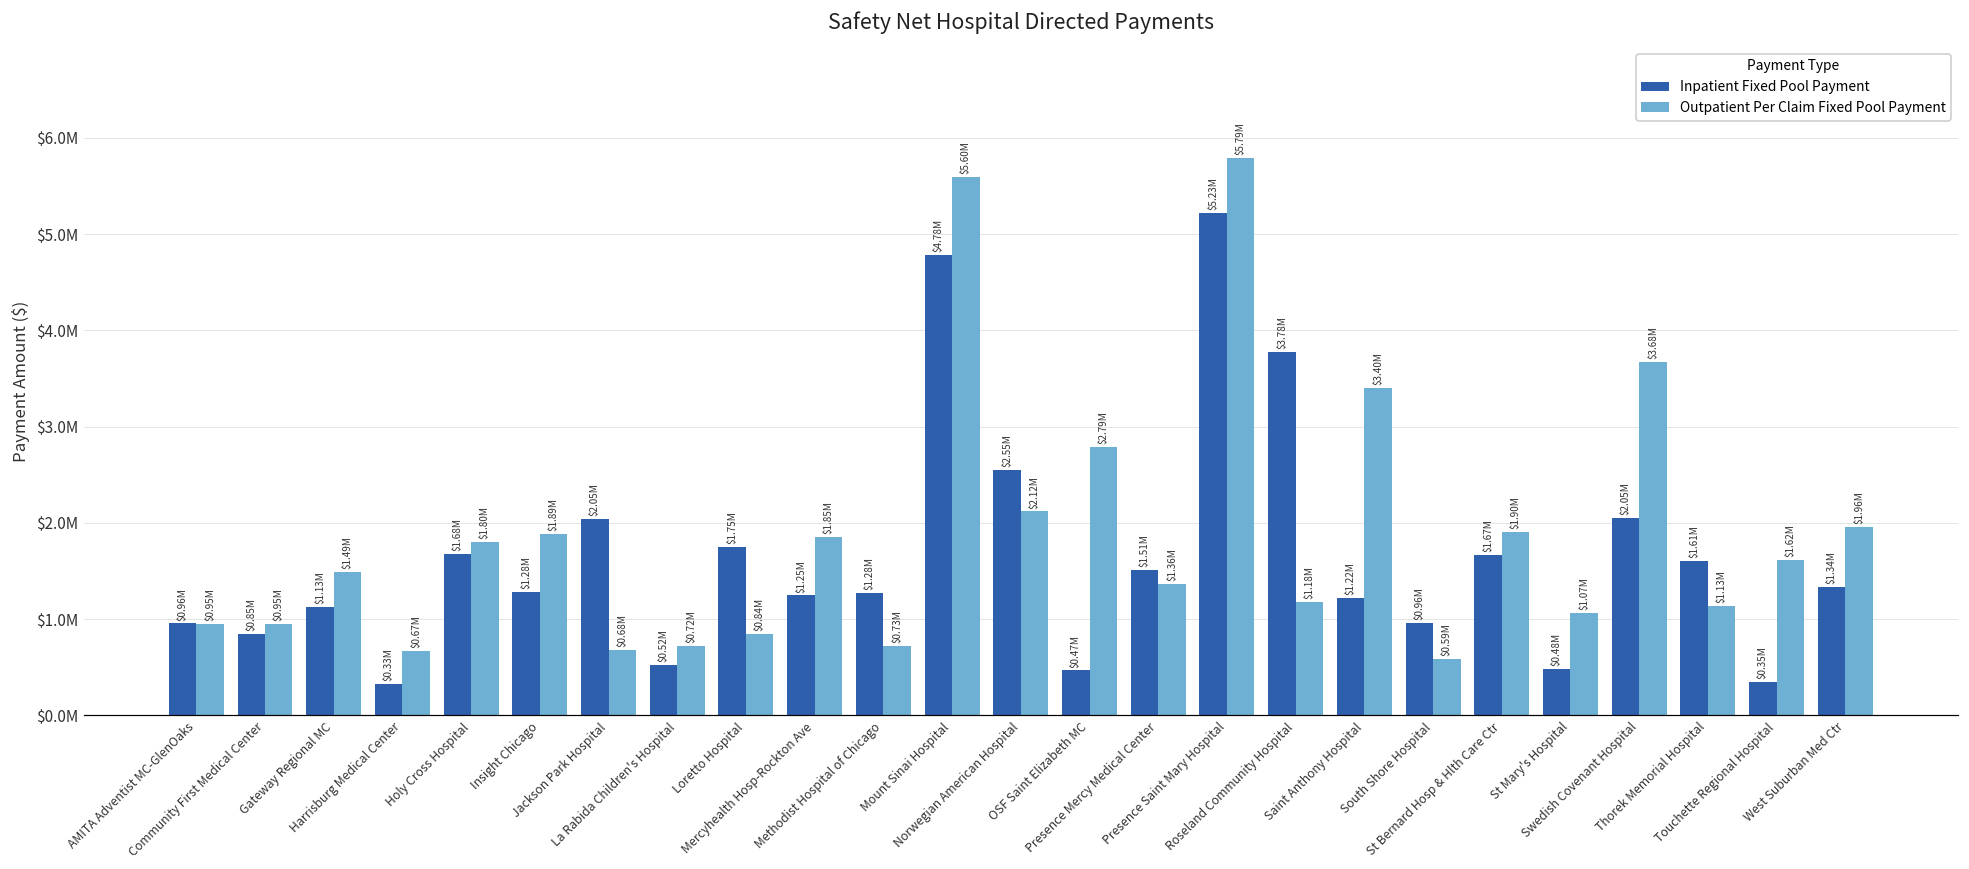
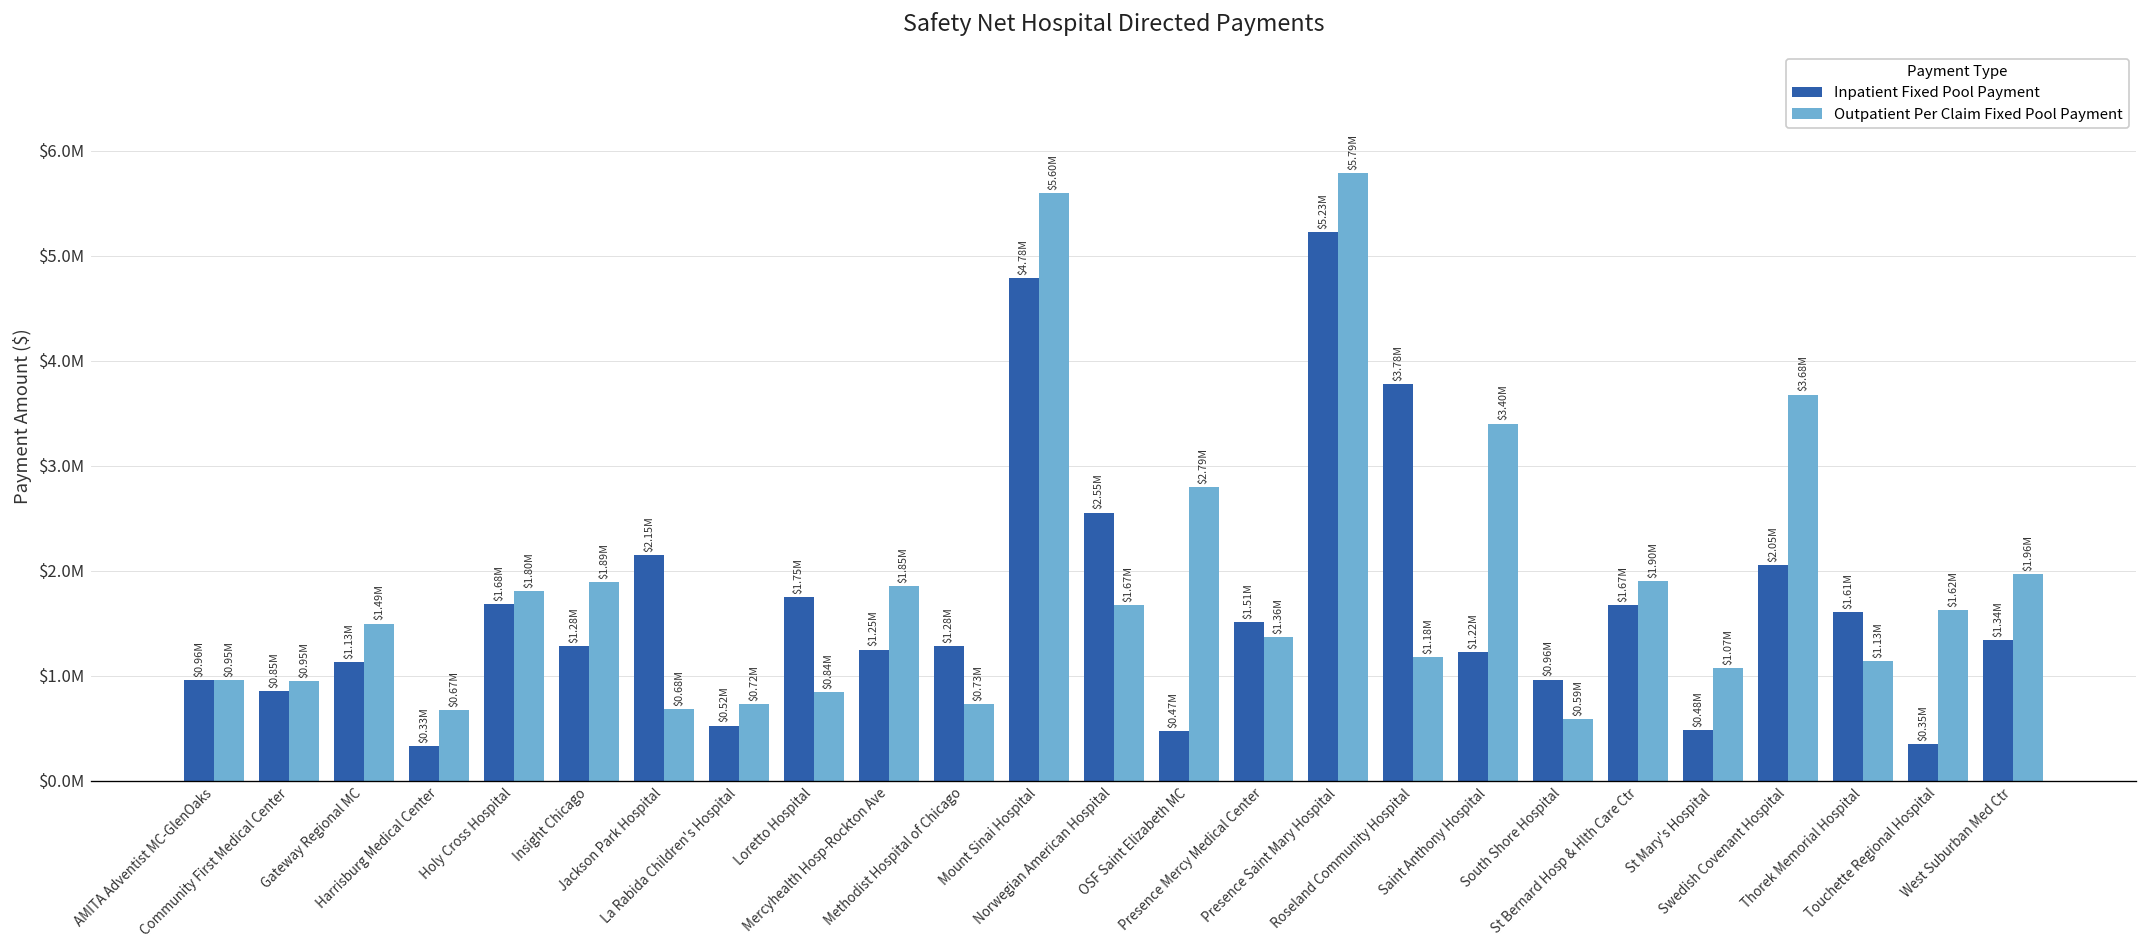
  {
    "Inpatient Fixed Pool Payment": {
      "AMITA Adventist MC-GlenOaks": "$0.96M",
      "Community First Medical Center": "$0.85M",
      "Gateway Regional MC": "$1.13M",
      "Harrisburg Medical Center": "$0.33M",
      "Holy Cross Hospital": "$1.68M",
      "Insight Chicago": "$1.28M",
-     "Jackson Park Hospital": "$2.05M",
+     "Jackson Park Hospital": "$2.15M",
      "La Rabida Children's Hospital": "$0.52M",
      "Loretto Hospital": "$1.75M",
      "Mercyhealth Hosp-Rockton Ave": "$1.25M",
      "Methodist Hospital of Chicago": "$1.28M",
      "Mount Sinai Hospital": "$4.78M",
      "Norwegian American Hospital": "$2.55M",
      "OSF Saint Elizabeth MC": "$0.47M",
      "Presence Mercy Medical Center": "$1.51M",
      "Presence Saint Mary Hospital": "$5.23M",
      "Roseland Community Hospital": "$3.78M",
      "Saint Anthony Hospital": "$1.22M",
      "South Shore Hospital": "$0.96M",
      "St Bernard Hosp & Hlth Care Ctr": "$1.67M",
      "St Mary's Hospital": "$0.48M",
      "Swedish Covenant Hospital": "$2.05M",
      "Thorek Memorial Hospital": "$1.61M",
      "Touchette Regional Hospital": "$0.35M",
      "West Suburban Med Ctr": "$1.34M"
    },
    "Outpatient Per Claim Fixed Pool Payment": {
      "AMITA Adventist MC-GlenOaks": "$0.95M",
      "Community First Medical Center": "$0.95M",
      "Gateway Regional MC": "$1.49M",
      "Harrisburg Medical Center": "$0.67M",
      "Holy Cross Hospital": "$1.80M",
      "Insight Chicago": "$1.89M",
      "Jackson Park Hospital": "$0.68M",
      "La Rabida Children's Hospital": "$0.72M",
      "Loretto Hospital": "$0.84M",
      "Mercyhealth Hosp-Rockton Ave": "$1.85M",
      "Methodist Hospital of Chicago": "$0.73M",
      "Mount Sinai Hospital": "$5.60M",
-     "Norwegian American Hospital": "$2.12M",
+     "Norwegian American Hospital": "$1.67M",
      "OSF Saint Elizabeth MC": "$2.79M",
      "Presence Mercy Medical Center": "$1.36M",
      "Presence Saint Mary Hospital": "$5.79M",
      "Roseland Community Hospital": "$1.18M",
      "Saint Anthony Hospital": "$3.40M",
      "South Shore Hospital": "$0.59M",
      "St Bernard Hosp & Hlth Care Ctr": "$1.90M",
      "St Mary's Hospital": "$1.07M",
      "Swedish Covenant Hospital": "$3.68M",
      "Thorek Memorial Hospital": "$1.13M",
      "Touchette Regional Hospital": "$1.62M",
      "West Suburban Med Ctr": "$1.96M"
    }
  }
